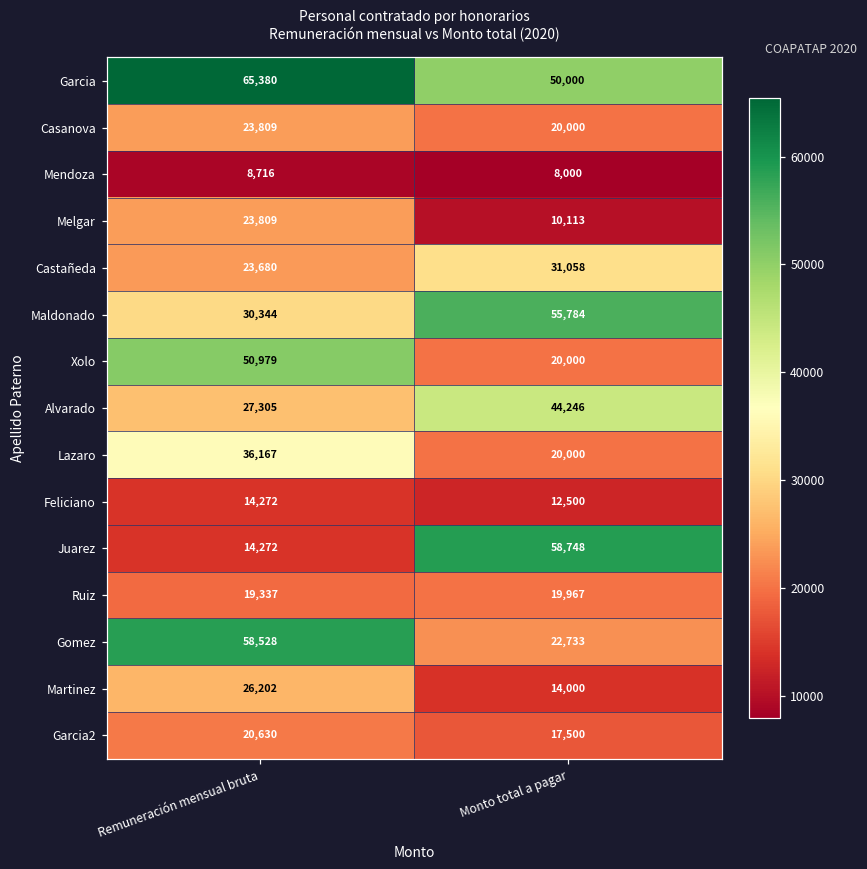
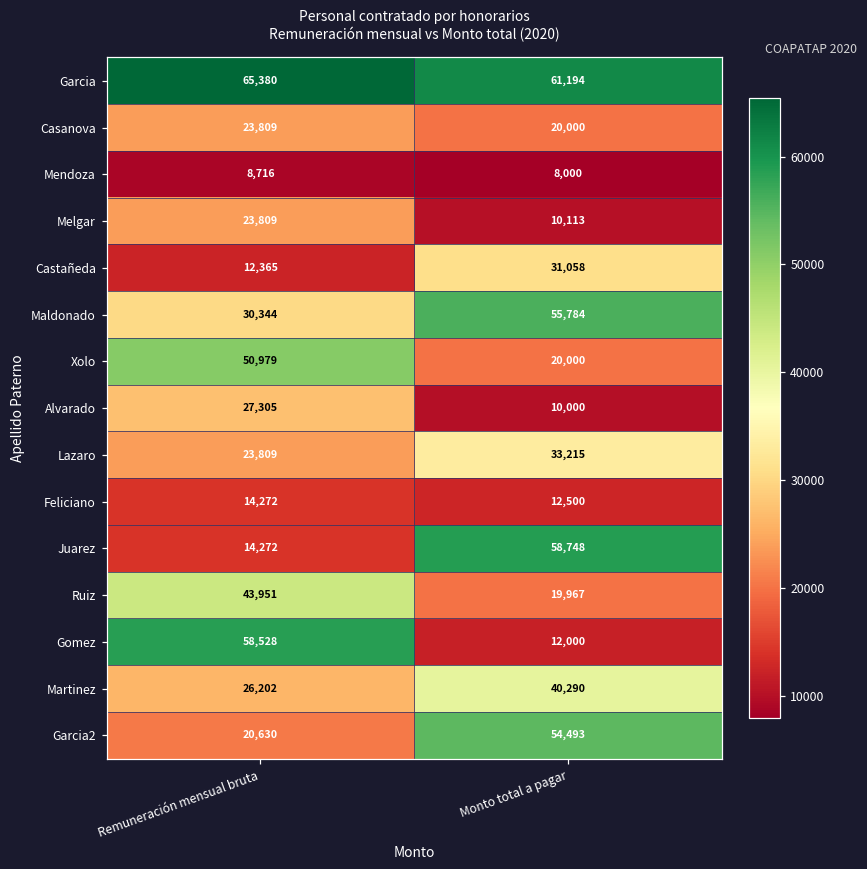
  {
    "Garcia": {
      "Remuneración mensual bruta": "65,380",
-     "Monto total a pagar": "50,000"
+     "Monto total a pagar": "61,194"
    },
    "Casanova": {
      "Remuneración mensual bruta": "23,809",
      "Monto total a pagar": "20,000"
    },
    "Mendoza": {
      "Remuneración mensual bruta": "8,716",
      "Monto total a pagar": "8,000"
    },
    "Melgar": {
      "Remuneración mensual bruta": "23,809",
      "Monto total a pagar": "10,113"
    },
    "Castañeda": {
-     "Remuneración mensual bruta": "23,680",
+     "Remuneración mensual bruta": "12,365",
      "Monto total a pagar": "31,058"
    },
    "Maldonado": {
      "Remuneración mensual bruta": "30,344",
      "Monto total a pagar": "55,784"
    },
    "Xolo": {
      "Remuneración mensual bruta": "50,979",
      "Monto total a pagar": "20,000"
    },
    "Alvarado": {
      "Remuneración mensual bruta": "27,305",
-     "Monto total a pagar": "44,246"
+     "Monto total a pagar": "10,000"
    },
    "Lazaro": {
-     "Remuneración mensual bruta": "36,167",
-     "Monto total a pagar": "20,000"
+     "Remuneración mensual bruta": "23,809",
+     "Monto total a pagar": "33,215"
    },
    "Feliciano": {
      "Remuneración mensual bruta": "14,272",
      "Monto total a pagar": "12,500"
    },
    "Juarez": {
      "Remuneración mensual bruta": "14,272",
      "Monto total a pagar": "58,748"
    },
    "Ruiz": {
-     "Remuneración mensual bruta": "19,337",
+     "Remuneración mensual bruta": "43,951",
      "Monto total a pagar": "19,967"
    },
    "Gomez": {
      "Remuneración mensual bruta": "58,528",
-     "Monto total a pagar": "22,733"
+     "Monto total a pagar": "12,000"
    },
    "Martinez": {
      "Remuneración mensual bruta": "26,202",
-     "Monto total a pagar": "14,000"
+     "Monto total a pagar": "40,290"
    },
    "Garcia2": {
      "Remuneración mensual bruta": "20,630",
-     "Monto total a pagar": "17,500"
+     "Monto total a pagar": "54,493"
    }
  }
